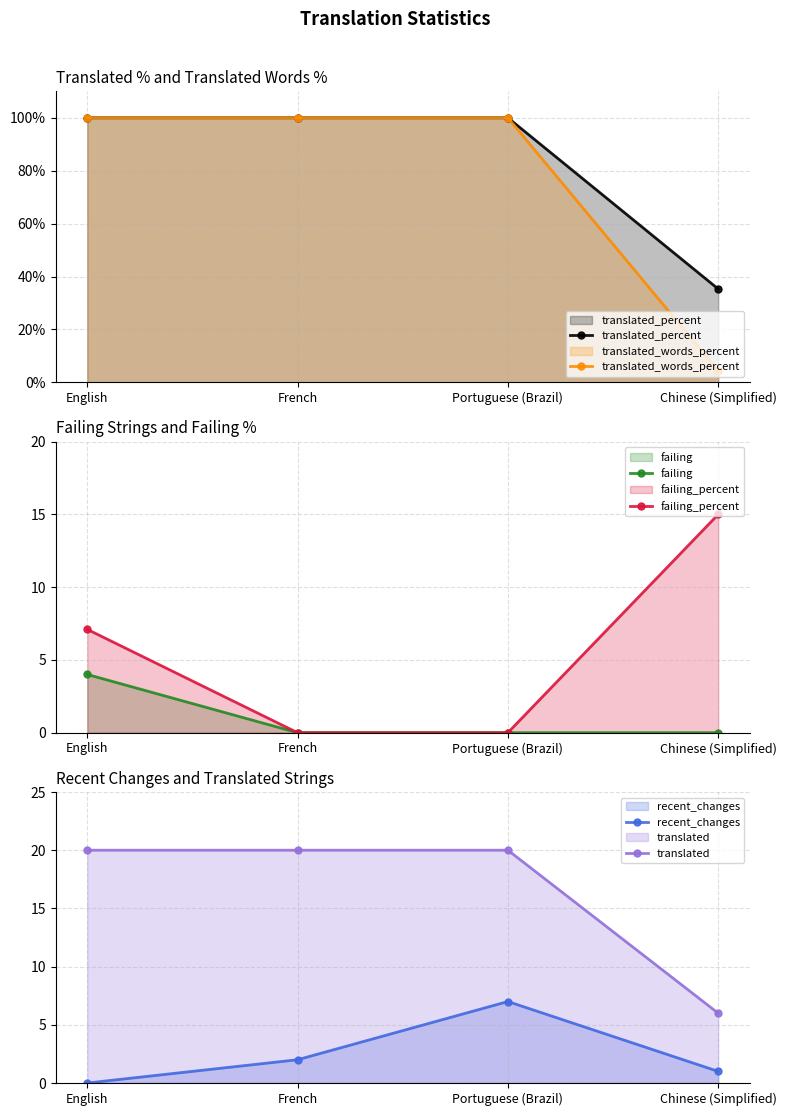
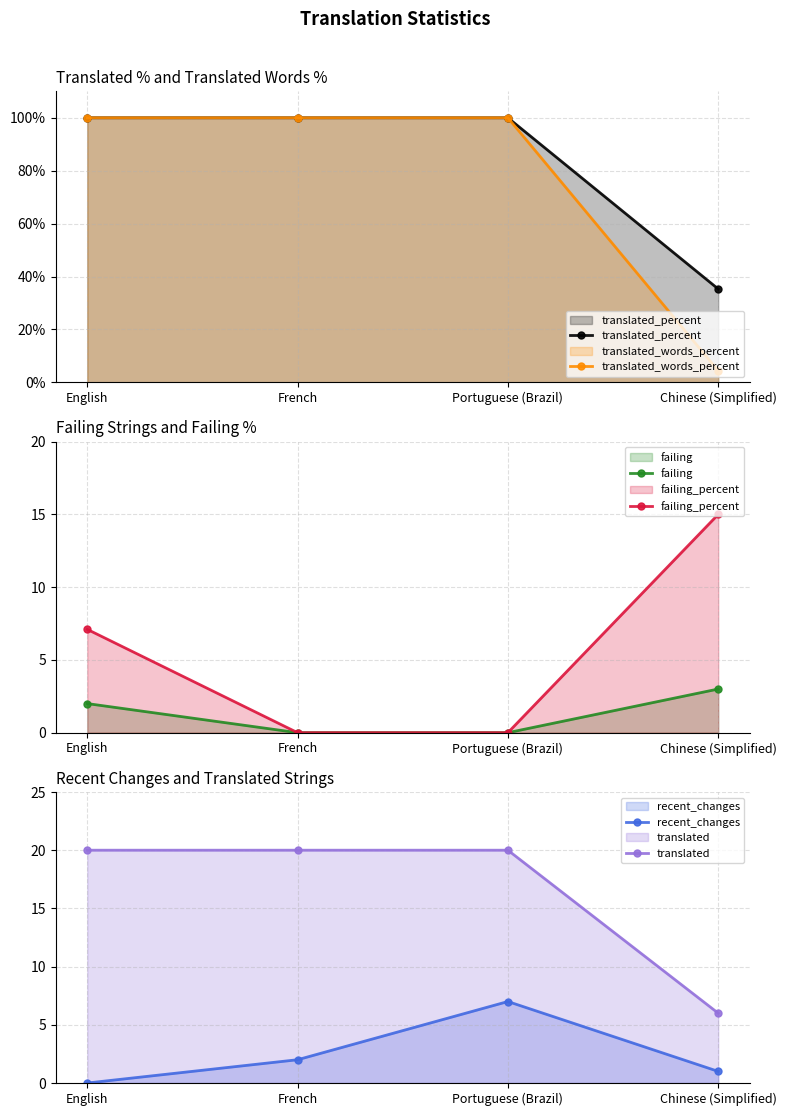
  {
    "Translated % and Translated Words %": {
      "translated_percent": {
        "Chinese (Simplified)": "35%"
      }
    },
    "Failing Strings and Failing %": {
      "failing": {
-       "English": "4",
-       "Chinese (Simplified)": "0"
+       "English": "2",
+       "Chinese (Simplified)": "3"
      },
      "failing_percent": {
        "English": "7"
      }
    }
  }
